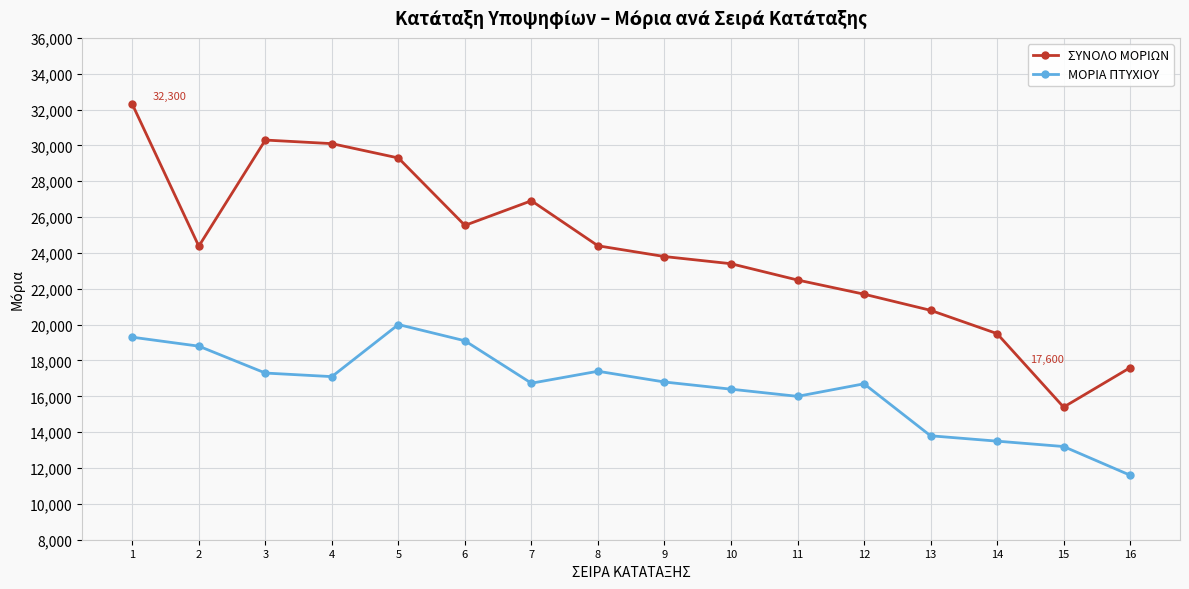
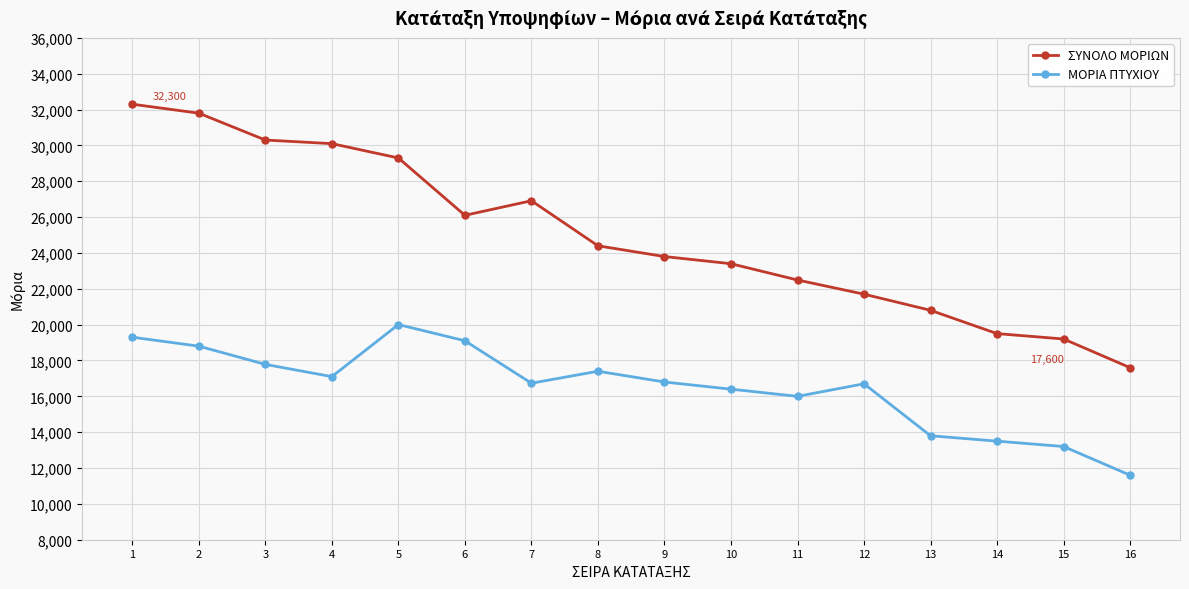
  {
    "ΣΥΝΟΛΟ ΜΟΡΙΩΝ": {
-     "2": "24,400",
+     "2": "31,800",
      "3": "30,300",
      "4": "30,100",
      "5": "29,300",
-     "6": "25,500",
+     "6": "26,100",
      "7": "26,900",
      "8": "24,400",
      "9": "23,800",
      "10": "23,400",
      "11": "22,500",
      "12": "21,700",
      "13": "20,800",
      "14": "19,500",
-     "15": "15,400",
+     "15": "19,200",
      "16": "17,600"
    },
    "ΜΟΡΙΑ ΠΤΥΧΙΟΥ": {
      "1": "19,300",
      "2": "18,800",
-     "3": "17,300",
+     "3": "17,800",
      "4": "17,100",
      "5": "20,000",
      "6": "19,100",
      "7": "16,700",
      "8": "17,400",
      "9": "16,800",
      "10": "16,400",
      "11": "16,000",
      "12": "16,700",
      "13": "13,800",
      "14": "13,500",
      "15": "13,200",
      "16": "11,600"
    }
  }
